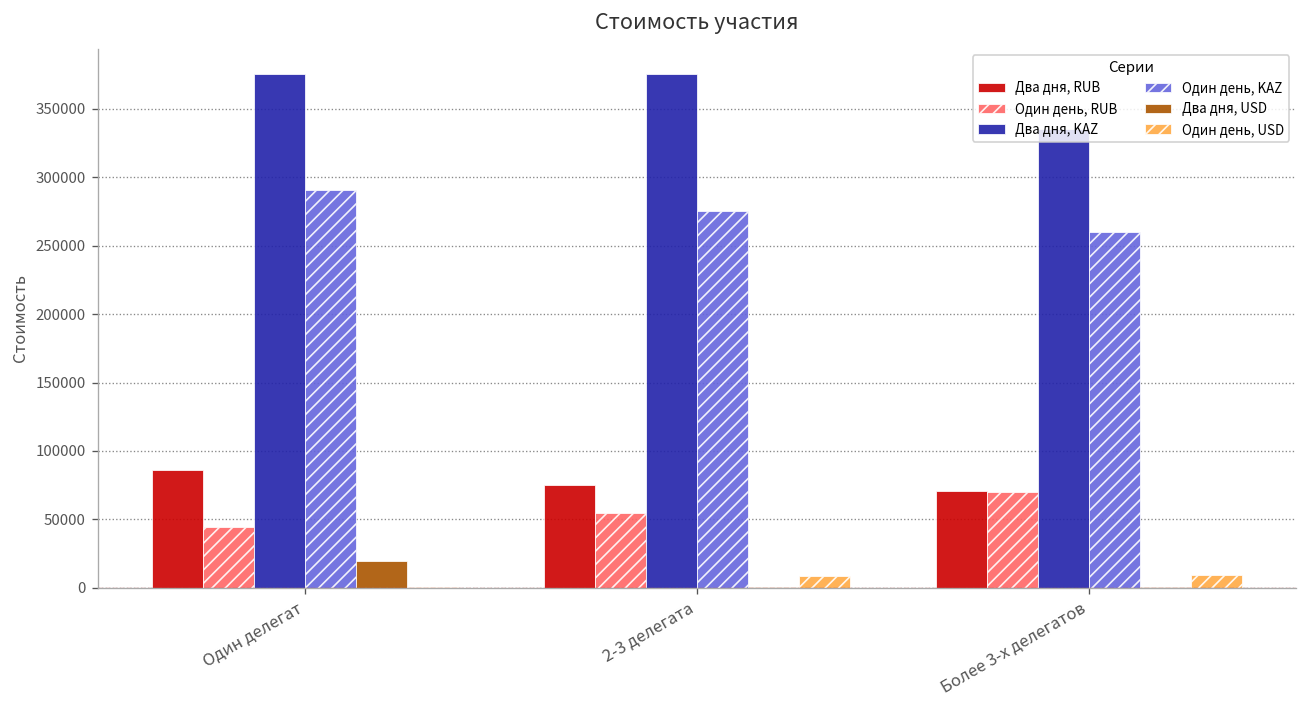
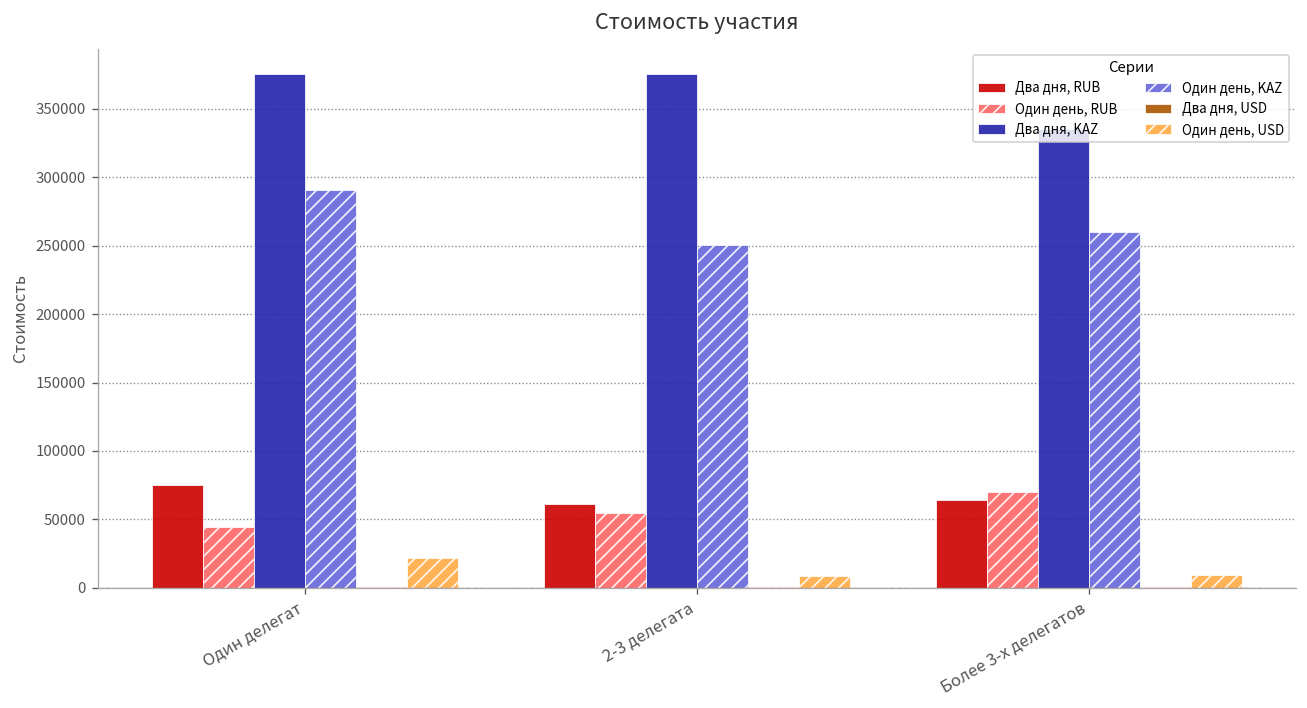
  {
    "Два дня, RUB": {
-     "Один делегат": 86000,
-     "2-3 делегата": 75000,
-     "Более 3-х делегатов": 71000
+     "Один делегат": 75000,
+     "2-3 делегата": 61000,
+     "Более 3-х делегатов": 64000
    },
    "Один день, RUB": {
      "Один делегат": 45000,
      "2-3 делегата": 55000,
      "Более 3-х делегатов": 70000
    },
    "Два дня, KAZ": {
      "Один делегат": 375000,
      "2-3 делегата": 375000
    },
    "Один день, KAZ": {
      "Один делегат": 291000,
-     "2-3 делегата": 275000,
+     "2-3 делегата": 251000,
      "Более 3-х делегатов": 260000
    },
    "Два дня, USD": {
-     "Один делегат": 20000
+     "Один делегат": 1000
    },
    "Один день, USD": {
-     "Один делегат": 1000,
+     "Один делегат": 22000,
      "2-3 делегата": 9000,
      "Более 3-х делегатов": 9000
    }
  }
